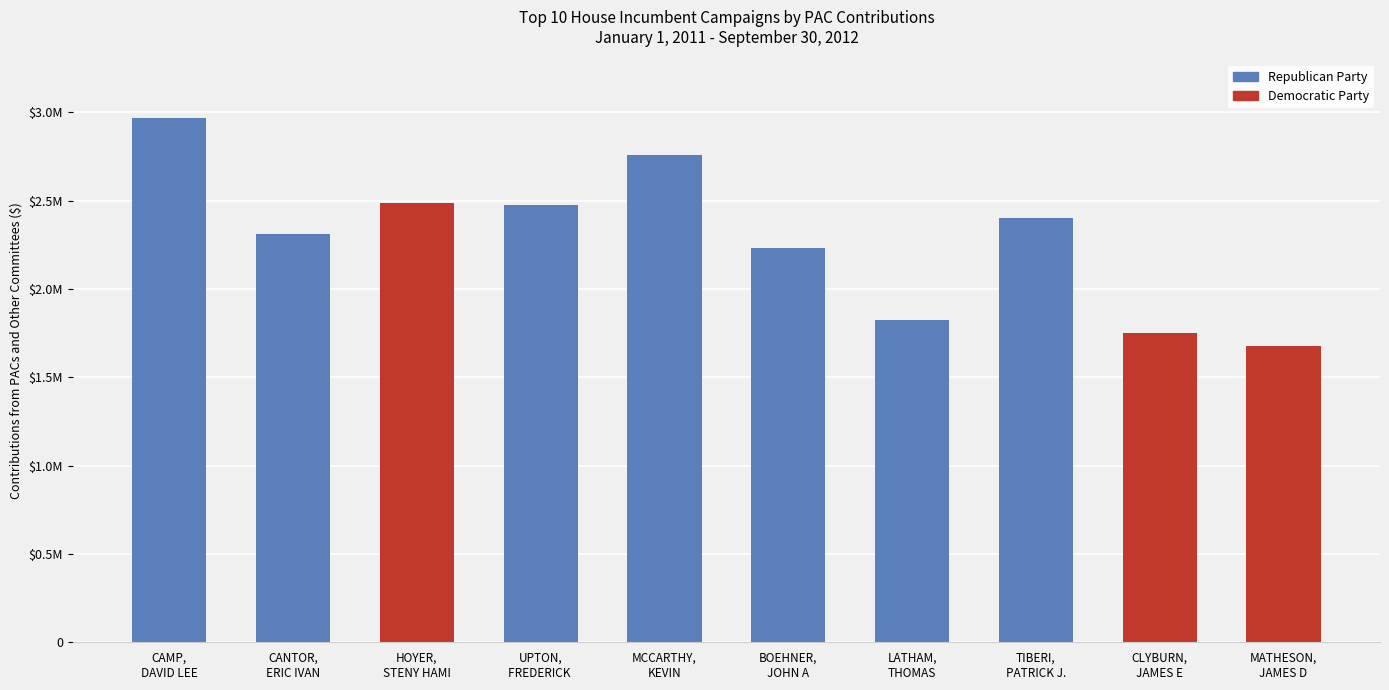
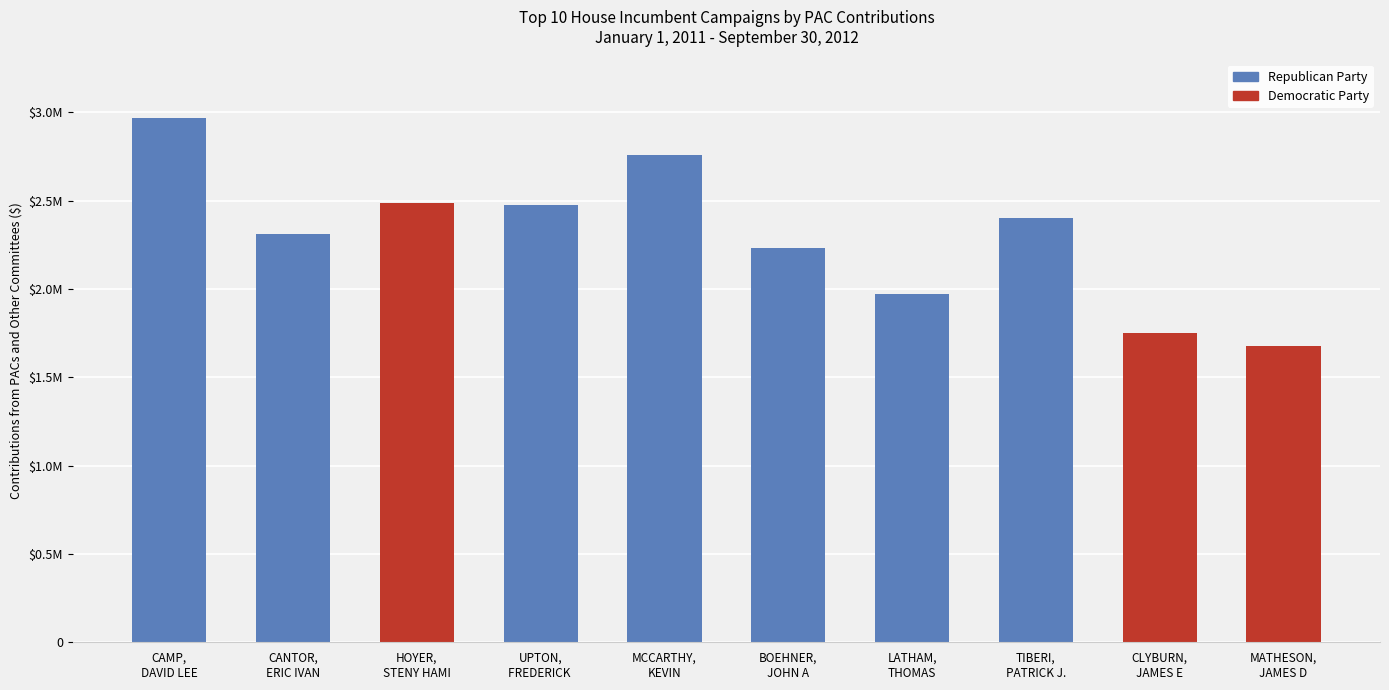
  {
    "CAMP, DAVID LEE": "$2970000",
    "CANTOR, ERIC IVAN": "$2310000",
    "HOYER, STENY HAMI": "$2480000",
    "UPTON, FREDERICK": "$2470000",
    "MCCARTHY, KEVIN": "$2760000",
    "BOEHNER, JOHN A": "$2230000",
-   "LATHAM, THOMAS": "$1820000",
+   "LATHAM, THOMAS": "$1970000",
    "TIBERI, PATRICK J.": "$2400000",
    "CLYBURN, JAMES E": "$1750000",
    "MATHESON, JAMES D": "$1670000"
  }
